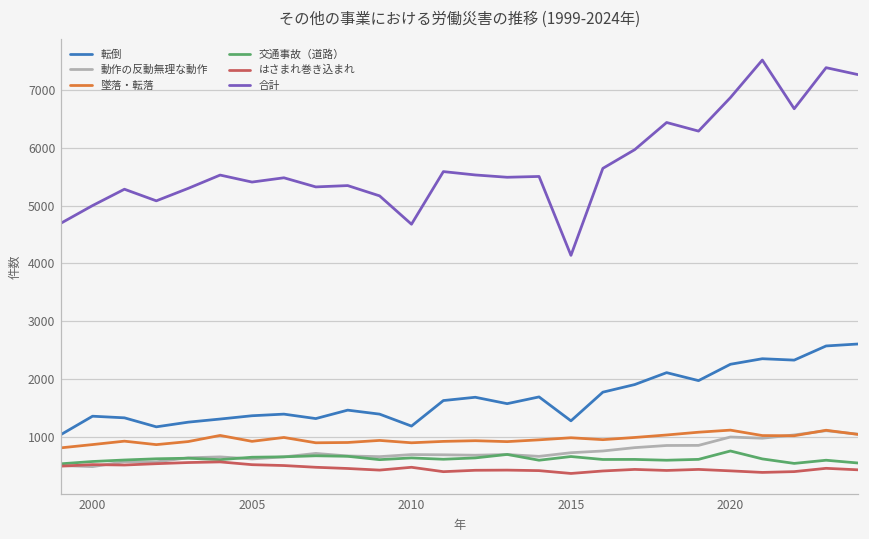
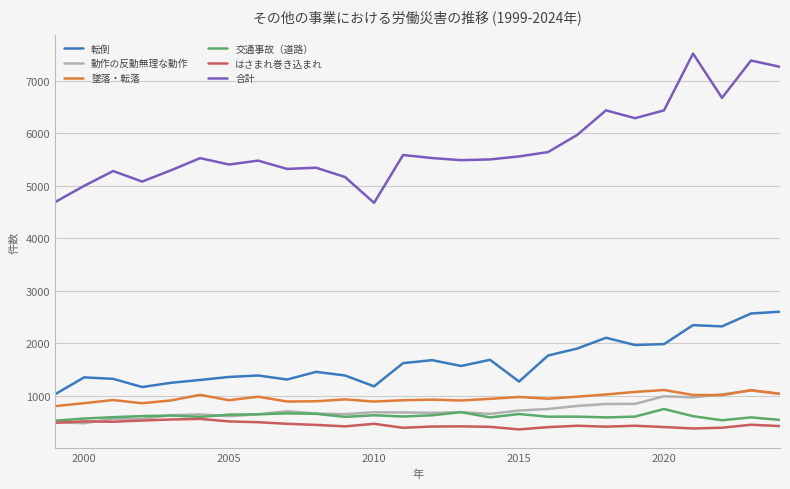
  {
    "転倒": {
      "2000": 1400,
      "2005": 1400,
      "2010": 1200,
      "2015": 1300,
-     "2020": 2300
+     "2020": 2000
    },
    "動作の反動無理な動作": {
      "2010": 700,
      "2015": 700,
      "2020": 1000
    },
    "交通事故（道路）": {
      "2000": 600,
      "2010": 600,
      "2015": 700,
      "2020": 800
    },
    "合計": {
      "2000": 5000,
      "2005": 5400,
      "2010": 4700,
-     "2015": 4100,
-     "2020": 6900
+     "2015": 5600,
+     "2020": 6400
    }
  }
